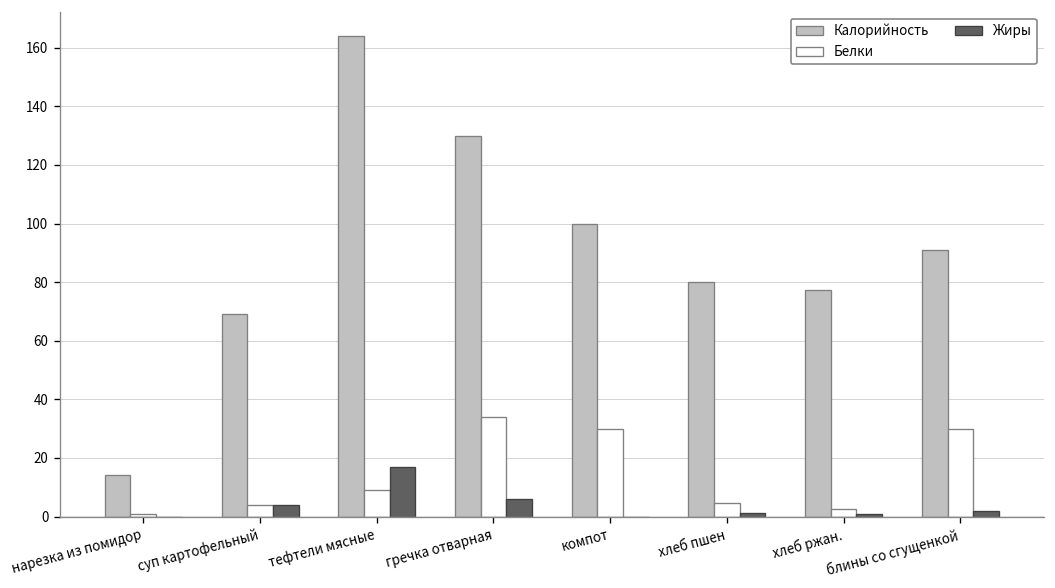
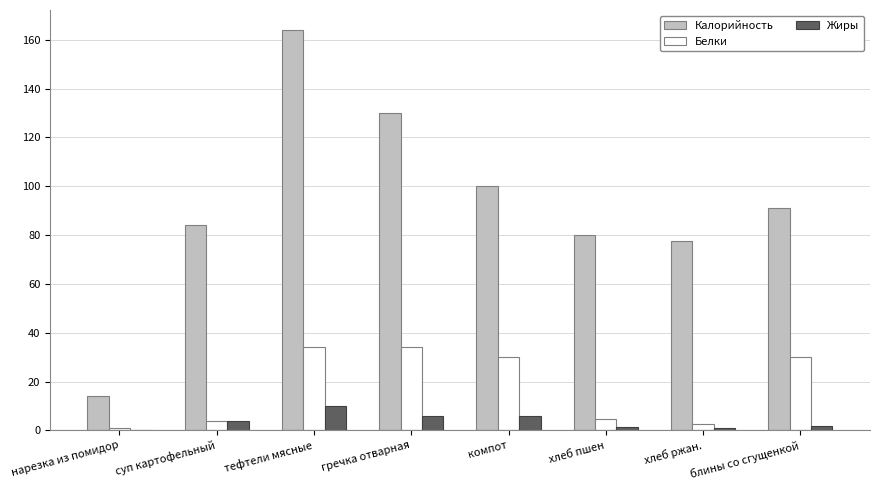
  {
    "Калорийность": {
      "нарезка из помидор": 14,
-     "суп картофельный": 69,
+     "суп картофельный": 84,
      "тефтели мясные": 164,
      "гречка отварная": 130,
      "компот": 100,
      "хлеб пшен": 80,
      "хлеб ржан.": 77,
      "блины со сгущенкой": 91
    },
    "Белки": {
      "суп картофельный": 4,
-     "тефтели мясные": 9,
+     "тефтели мясные": 34,
      "гречка отварная": 34,
      "компот": 30,
      "хлеб пшен": 5,
      "хлеб ржан.": 3,
      "блины со сгущенкой": 30
    },
    "Жиры": {
      "нарезка из помидор": 0,
      "суп картофельный": 4,
-     "тефтели мясные": 17,
+     "тефтели мясные": 10,
      "гречка отварная": 6,
-     "компот": 0,
+     "компот": 6,
      "хлеб пшен": 1,
      "блины со сгущенкой": 2
    }
  }
